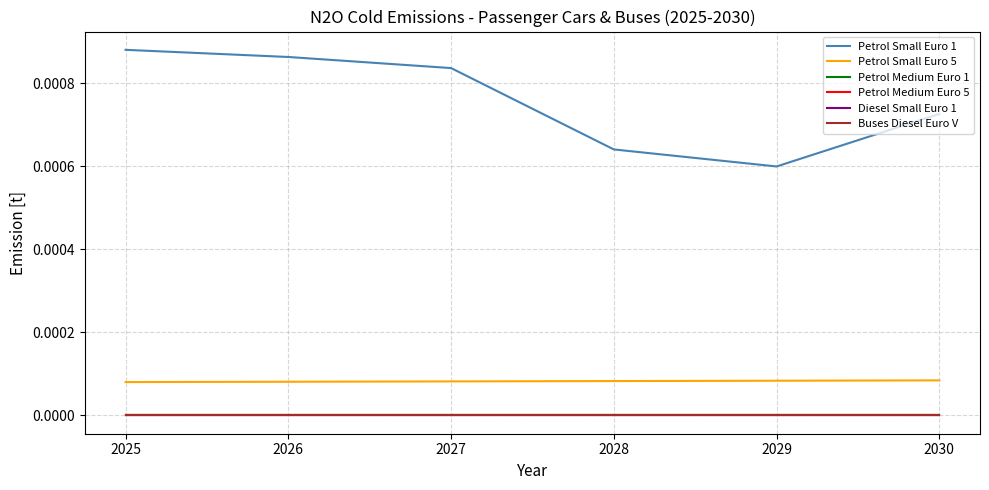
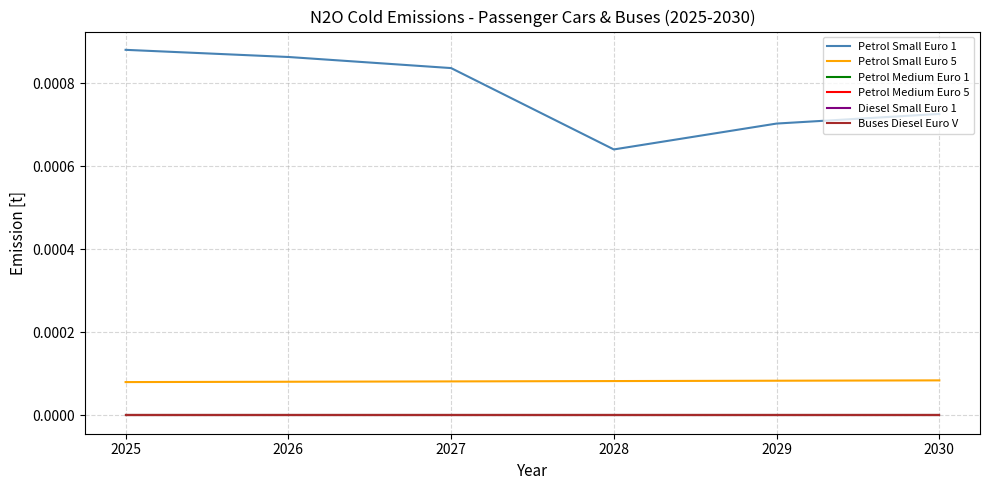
  {
    "Petrol Small Euro 1": {
      "2025": 0.00088,
      "2026": 0.00086,
      "2027": 0.00084,
      "2028": 0.00064,
-     "2029": 0.00060
+     "2029": 0.00070
    },
    "Petrol Small Euro 5": {
      "2025": 0.00008,
      "2026": 0.00008,
      "2027": 0.00008,
      "2028": 0.00008,
      "2029": 0.00008,
      "2030": 0.00008
    },
    "Buses Diesel Euro V": {
      "2025": 0.00000,
      "2026": 0.00000,
      "2027": 0.00000,
      "2028": 0.00000,
      "2029": 0.00000,
      "2030": 0.00000
    }
  }
